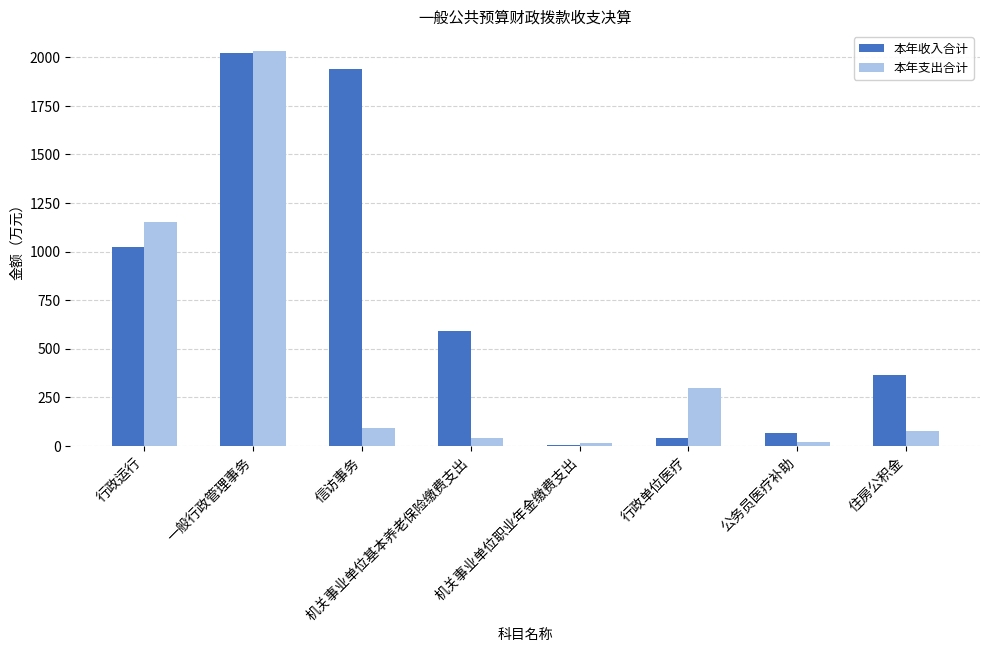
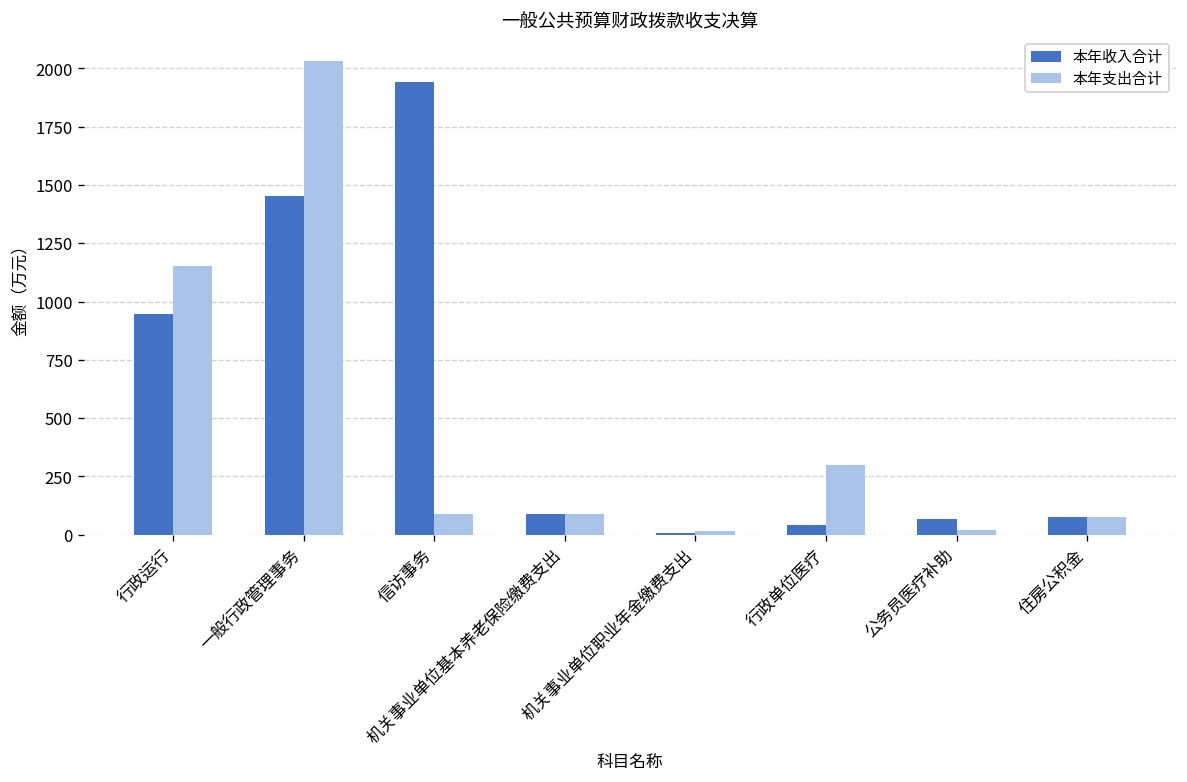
  {
    "本年收入合计": {
-     "行政运行": 1020,
-     "一般行政管理事务": 2020,
+     "行政运行": 950,
+     "一般行政管理事务": 1450,
      "信访事务": 1940,
-     "机关事业单位基本养老保险缴费支出": 590,
+     "机关事业单位基本养老保险缴费支出": 90,
      "行政单位医疗": 40,
      "公务员医疗补助": 70,
-     "住房公积金": 370
+     "住房公积金": 80
    },
    "本年支出合计": {
      "行政运行": 1150,
      "一般行政管理事务": 2030,
      "信访事务": 90,
-     "机关事业单位基本养老保险缴费支出": 40,
+     "机关事业单位基本养老保险缴费支出": 90,
      "机关事业单位职业年金缴费支出": 20,
      "行政单位医疗": 300,
      "公务员医疗补助": 20,
      "住房公积金": 80
    }
  }
